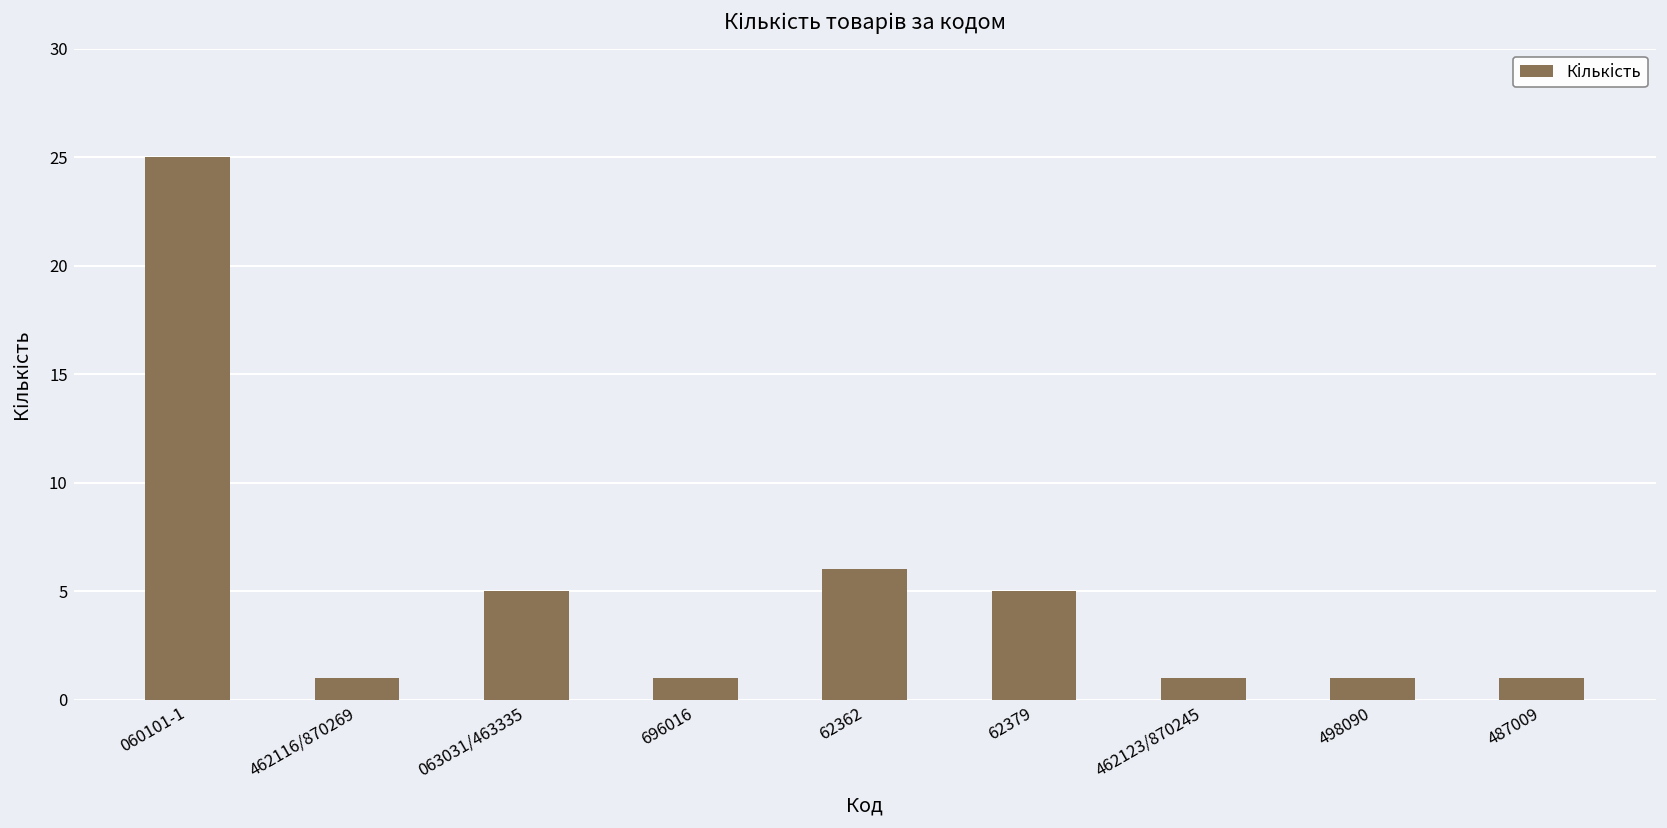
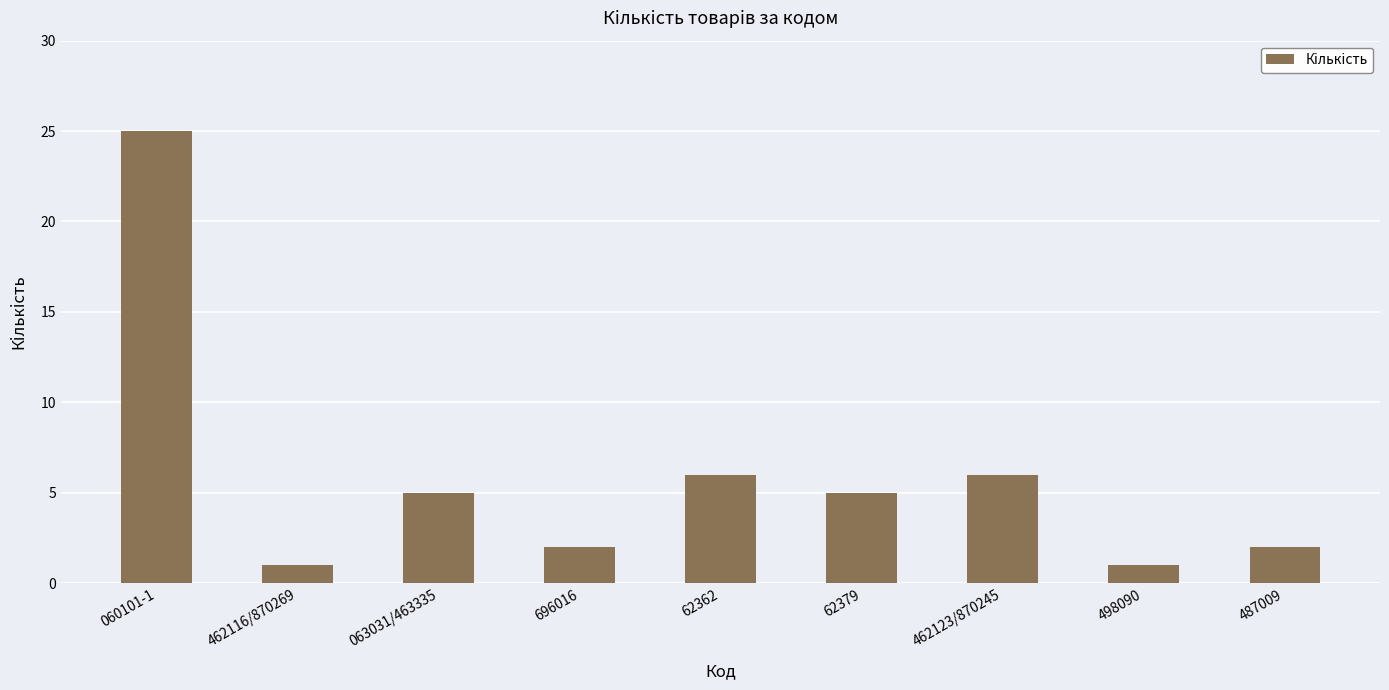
  {
    "060101-1": 25,
    "462116/870269": 1,
    "063031/463335": 5,
-   "696016": 1,
+   "696016": 2,
    "62362": 6,
    "62379": 5,
-   "462123/870245": 1,
+   "462123/870245": 6,
    "498090": 1,
-   "487009": 1
+   "487009": 2
  }
